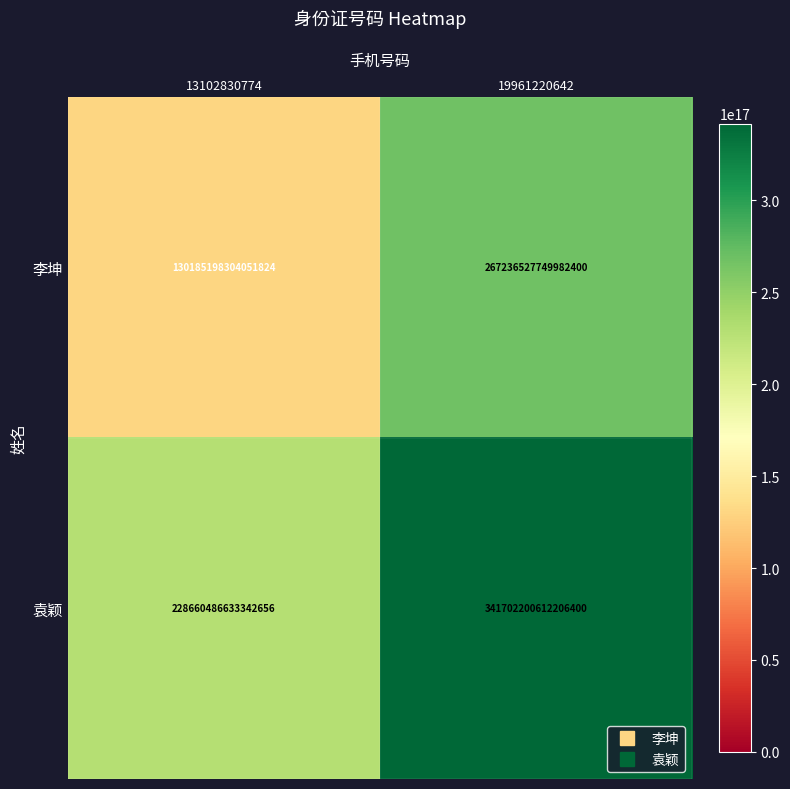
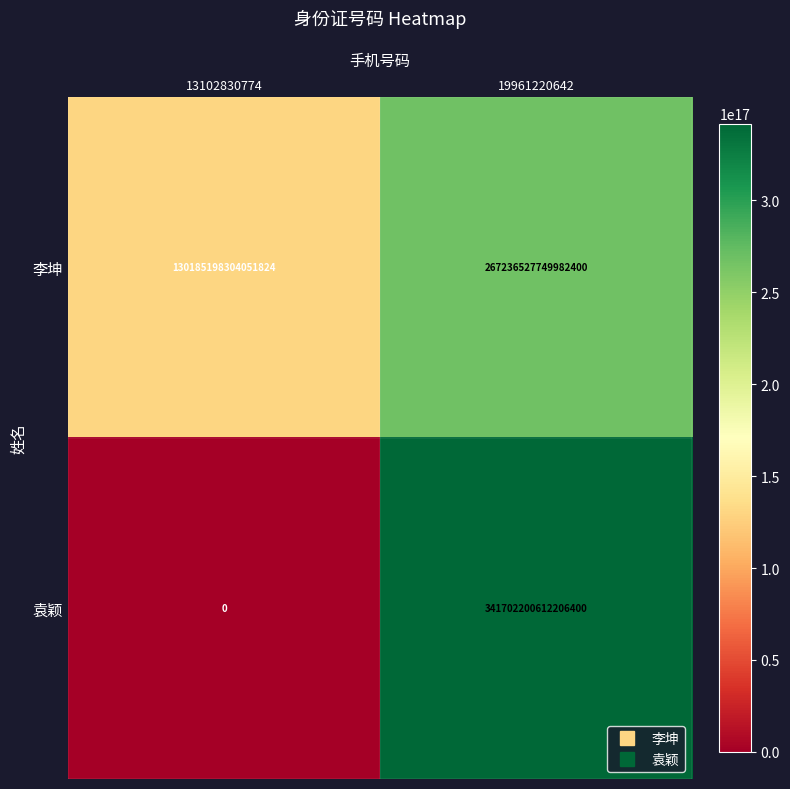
  {
    "李坤": {
      "13102830774": 130185198304051824,
      "19961220642": 267236527749982400
    },
    "袁颖": {
-     "13102830774": 228660486633342656,
+     "13102830774": 0,
      "19961220642": 341702200612206400
    }
  }
